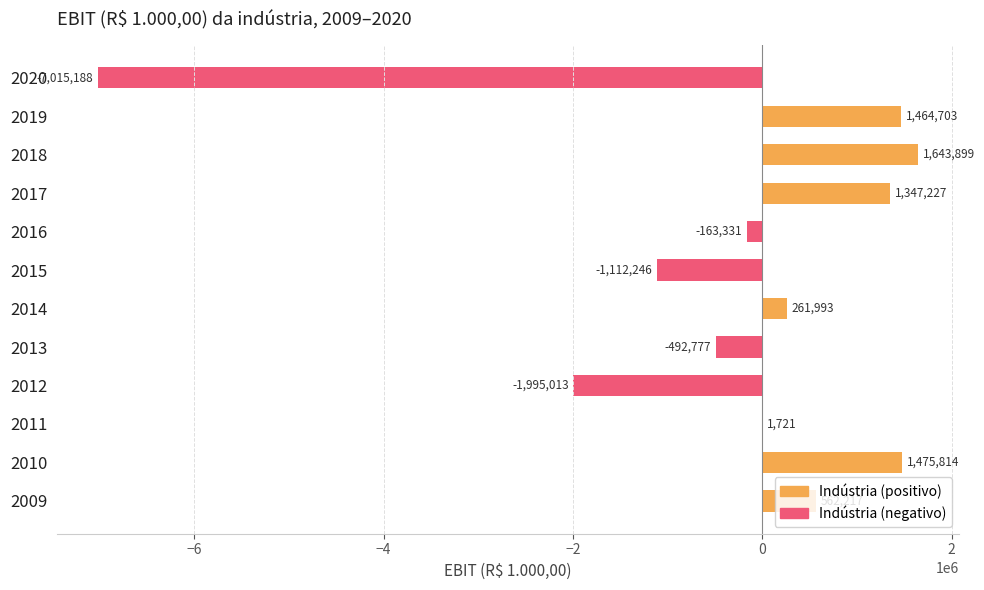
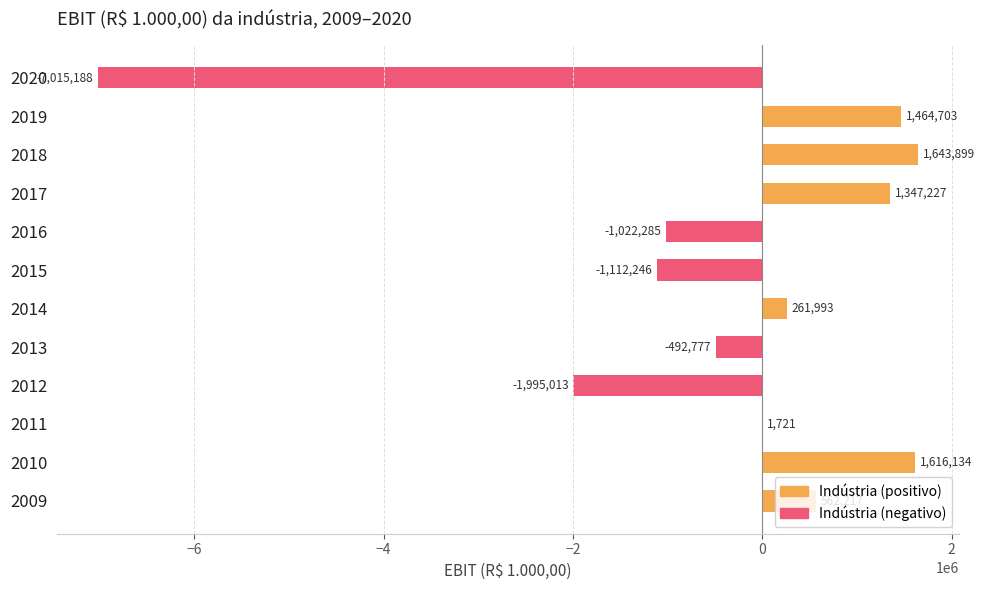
  {
    "2020": "-7,015,188",
    "2019": "1,464,703",
    "2018": "1,643,899",
    "2017": "1,347,227",
-   "2016": "-163,331",
+   "2016": "-1,022,285",
    "2015": "-1,112,246",
    "2014": "261,993",
    "2013": "-492,777",
    "2012": "-1,995,013",
    "2011": "1,721",
-   "2010": "1,475,814"
+   "2010": "1,616,134"
  }
